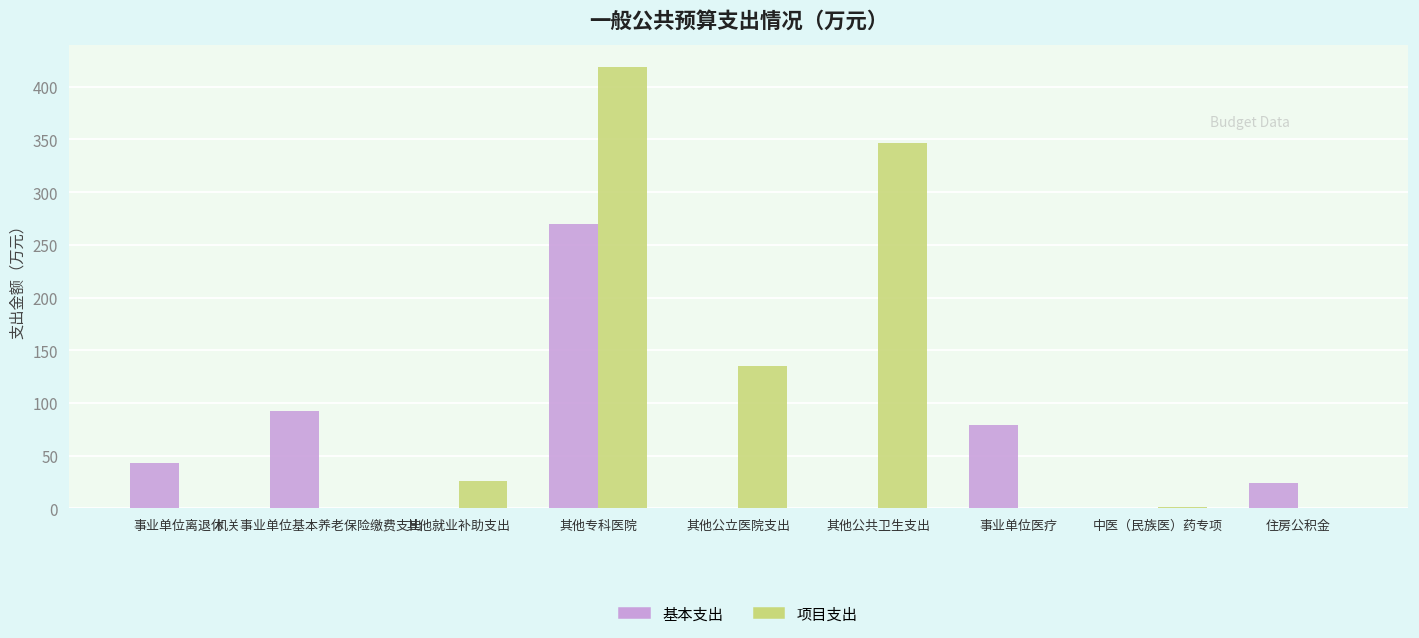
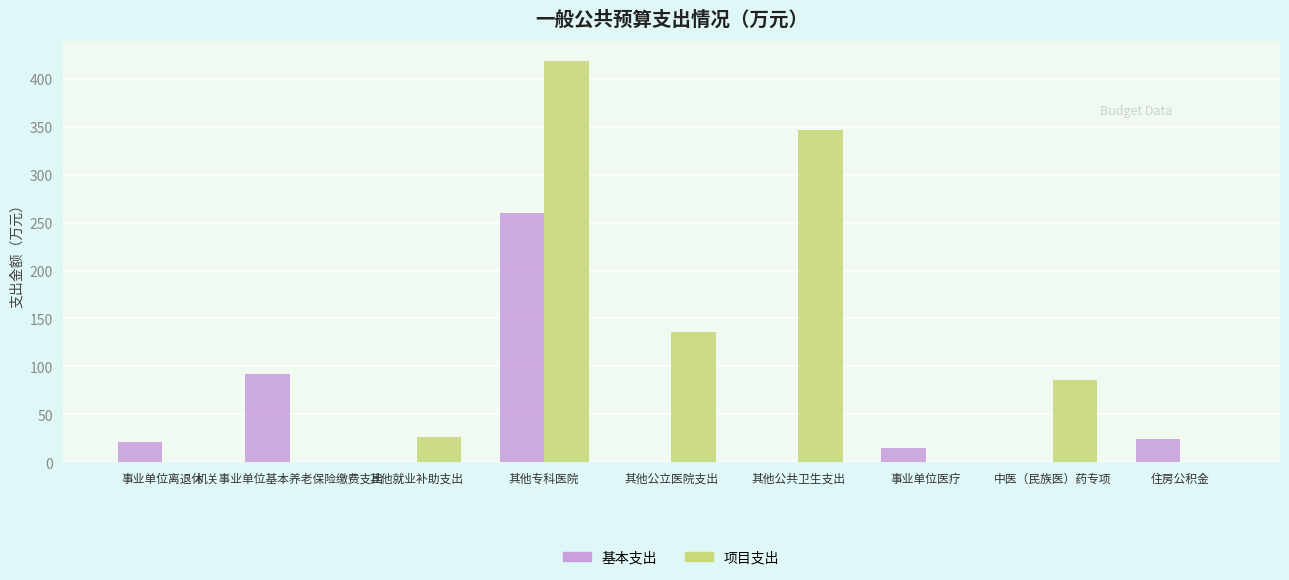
  {
    "基本支出": {
-     "事业单位离退休": 40,
+     "事业单位离退休": 20,
      "机关事业单位基本养老保险缴费支出": 90,
      "其他就业补助支出": 0,
-     "其他专科医院": 270,
+     "其他专科医院": 260,
      "其他公立医院支出": 0,
      "其他公共卫生支出": 0,
-     "事业单位医疗": 80,
+     "事业单位医疗": 10,
      "中医（民族医）药专项": 0,
      "住房公积金": 20
    },
    "项目支出": {
      "事业单位离退休": 0,
      "机关事业单位基本养老保险缴费支出": 0,
      "其他就业补助支出": 30,
      "其他专科医院": 420,
      "其他公立医院支出": 140,
      "其他公共卫生支出": 350,
      "事业单位医疗": 0,
-     "中医（民族医）药专项": 0,
+     "中医（民族医）药专项": 90,
      "住房公积金": 0
    }
  }
